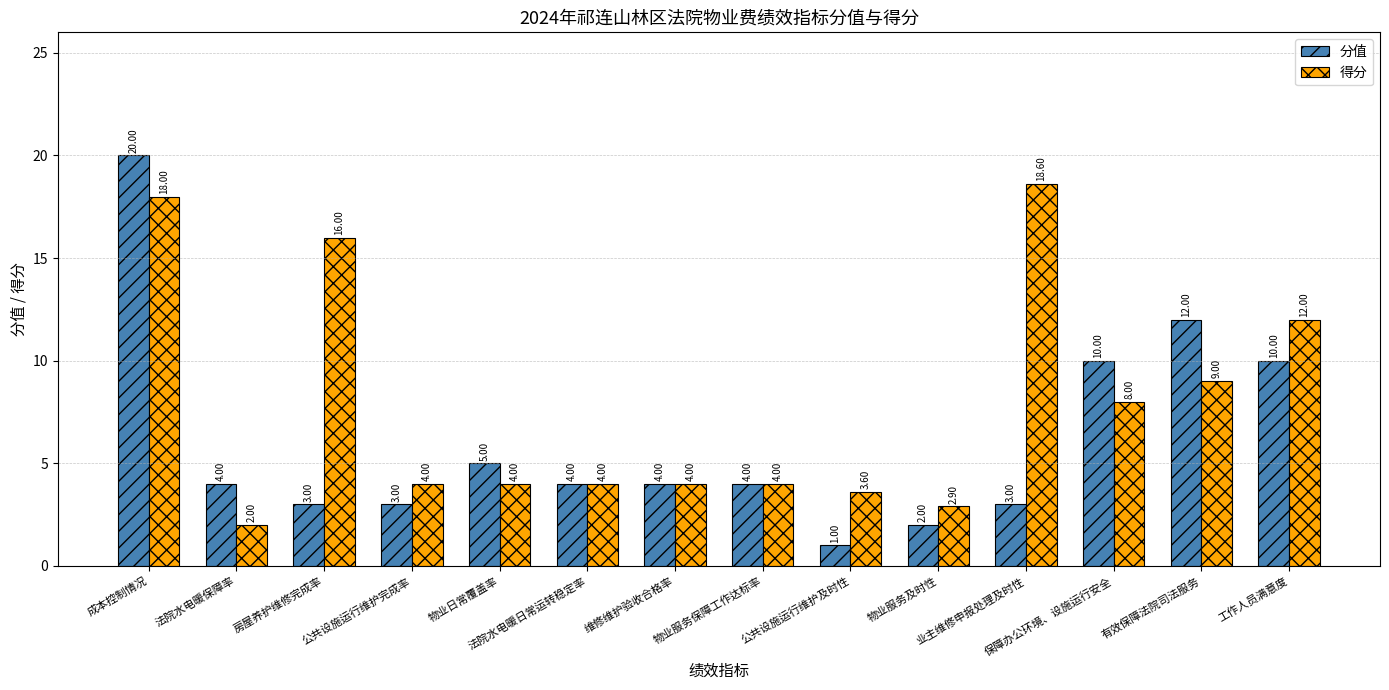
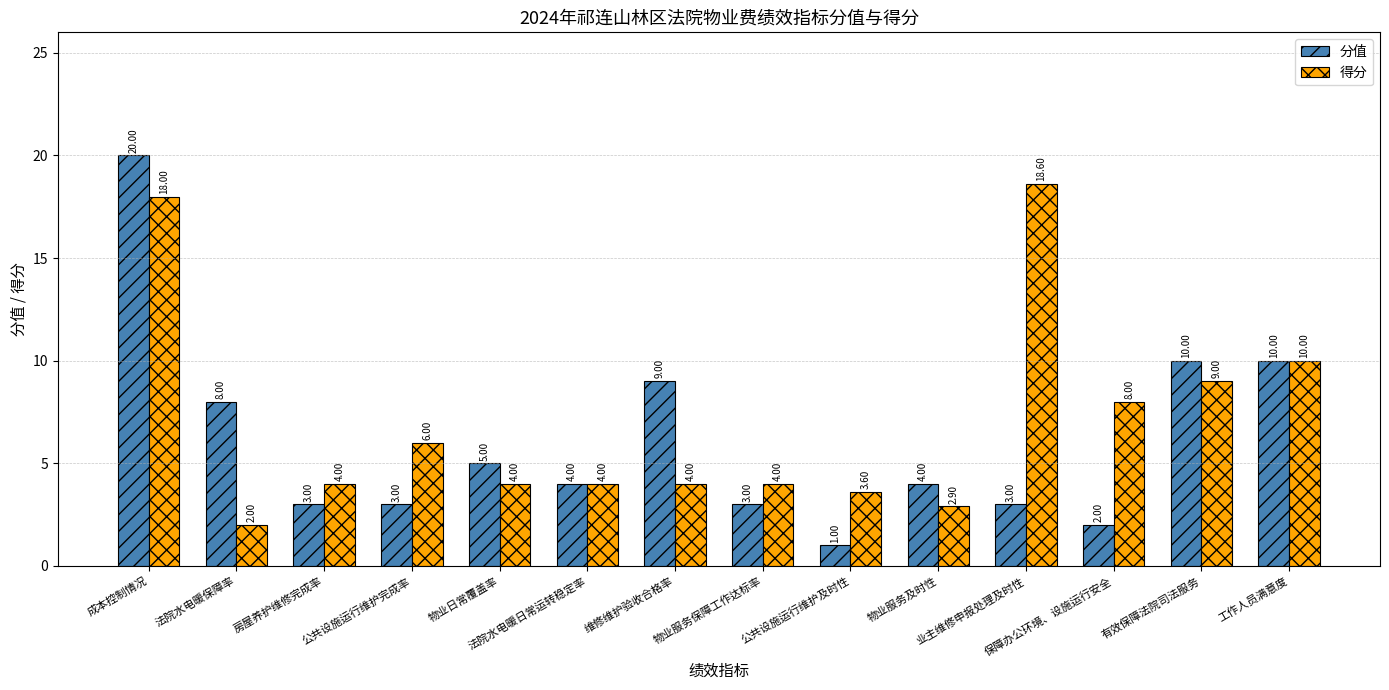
  {
    "分值": {
      "成本控制情况": 20.00,
-     "法院水电暖保障率": 4.00,
+     "法院水电暖保障率": 8.00,
      "房屋养护维修完成率": 3.00,
      "公共设施运行维护完成率": 3.00,
      "物业日常覆盖率": 5.00,
      "法院水电暖日常运转稳定率": 4.00,
-     "维修维护验收合格率": 4.00,
-     "物业服务保障工作达标率": 4.00,
+     "维修维护验收合格率": 9.00,
+     "物业服务保障工作达标率": 3.00,
      "公共设施运行维护及时性": 1.00,
-     "物业服务及时性": 2.00,
+     "物业服务及时性": 4.00,
      "业主维修申报处理及时性": 3.00,
-     "保障办公环境、设施运行安全": 10.00,
-     "有效保障法院司法服务": 12.00,
+     "保障办公环境、设施运行安全": 2.00,
+     "有效保障法院司法服务": 10.00,
      "工作人员满意度": 10.00
    },
    "得分": {
      "成本控制情况": 18.00,
      "法院水电暖保障率": 2.00,
-     "房屋养护维修完成率": 16.00,
-     "公共设施运行维护完成率": 4.00,
+     "房屋养护维修完成率": 4.00,
+     "公共设施运行维护完成率": 6.00,
      "物业日常覆盖率": 4.00,
      "法院水电暖日常运转稳定率": 4.00,
      "维修维护验收合格率": 4.00,
      "物业服务保障工作达标率": 4.00,
      "公共设施运行维护及时性": 3.60,
      "物业服务及时性": 2.90,
      "业主维修申报处理及时性": 18.60,
      "保障办公环境、设施运行安全": 8.00,
      "有效保障法院司法服务": 9.00,
-     "工作人员满意度": 12.00
+     "工作人员满意度": 10.00
    }
  }
